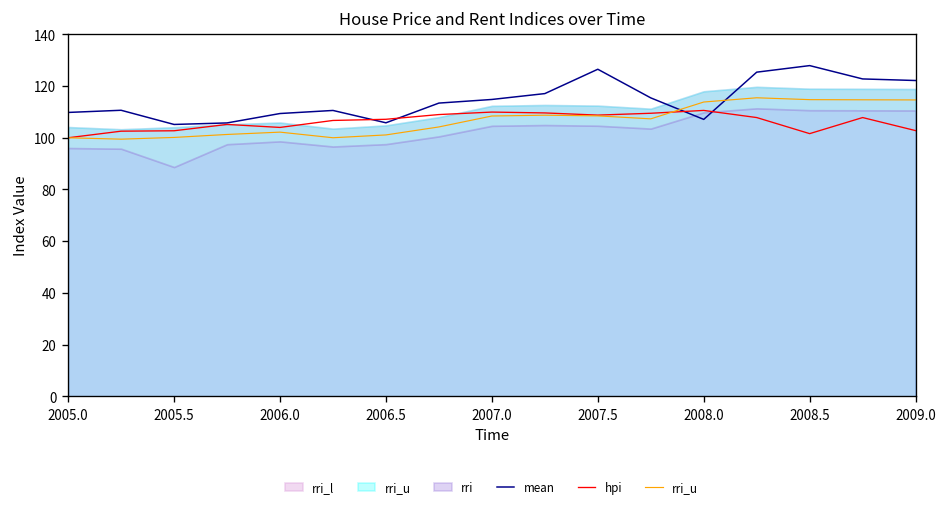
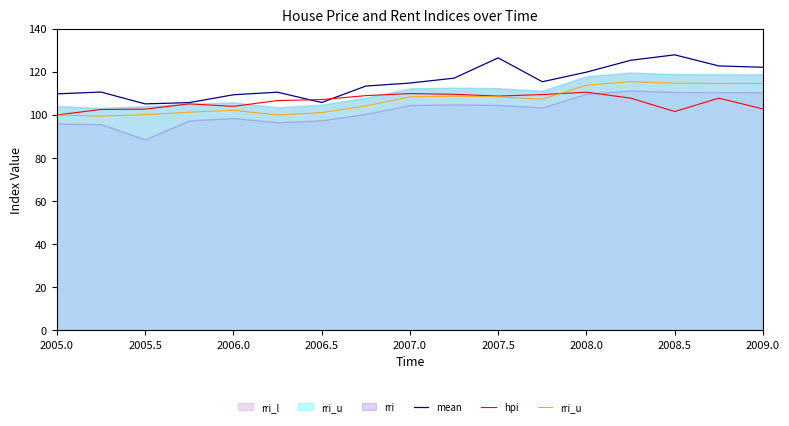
  {
    "mean": {
      "2005.0": 110,
      "2006.0": 109,
      "2007.0": 115,
      "2007.5": 127,
-     "2008.0": 107,
+     "2008.0": 120,
      "2008.5": 128,
      "2009.0": 122
    },
    "hpi": {
      "2005.5": 103,
      "2006.0": 104,
      "2006.5": 107,
      "2007.0": 110,
      "2008.5": 102,
      "2009.0": 103
    },
    "rri": {
      "2005.0": 96,
      "2005.5": 89,
      "2006.0": 99,
      "2006.5": 98,
      "2007.0": 105,
      "2007.5": 105,
      "2008.5": 111,
      "2009.0": 111
    }
  }
